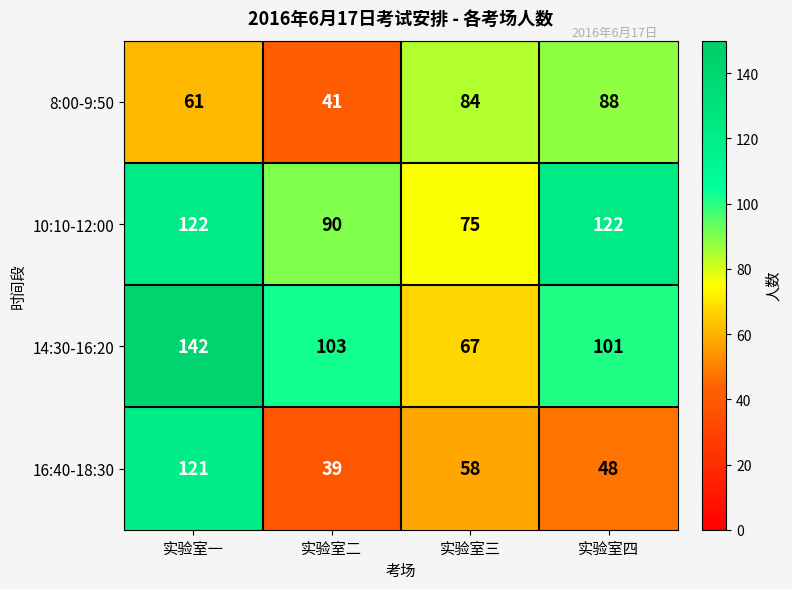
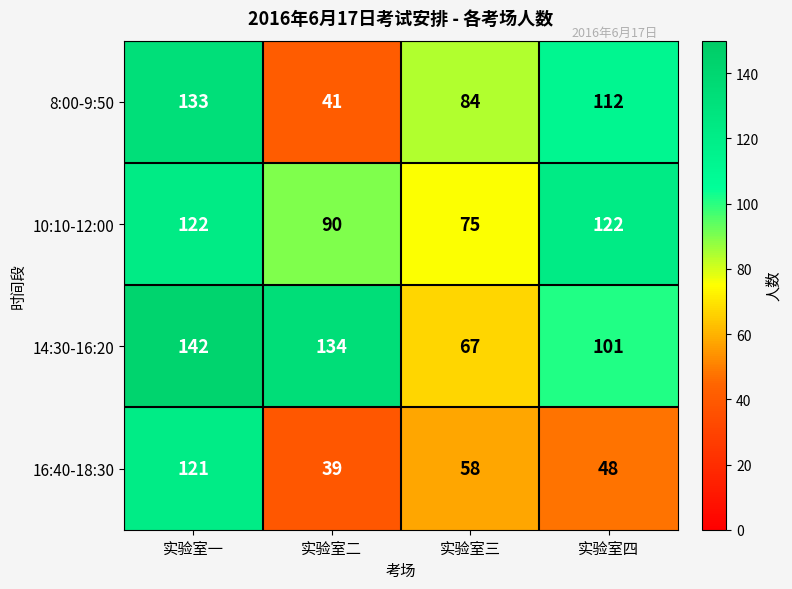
  {
    "8:00-9:50": {
-     "实验室一": 61,
+     "实验室一": 133,
      "实验室二": 41,
      "实验室三": 84,
-     "实验室四": 88
+     "实验室四": 112
    },
    "10:10-12:00": {
      "实验室一": 122,
      "实验室二": 90,
      "实验室三": 75,
      "实验室四": 122
    },
    "14:30-16:20": {
      "实验室一": 142,
-     "实验室二": 103,
+     "实验室二": 134,
      "实验室三": 67,
      "实验室四": 101
    },
    "16:40-18:30": {
      "实验室一": 121,
      "实验室二": 39,
      "实验室三": 58,
      "实验室四": 48
    }
  }
